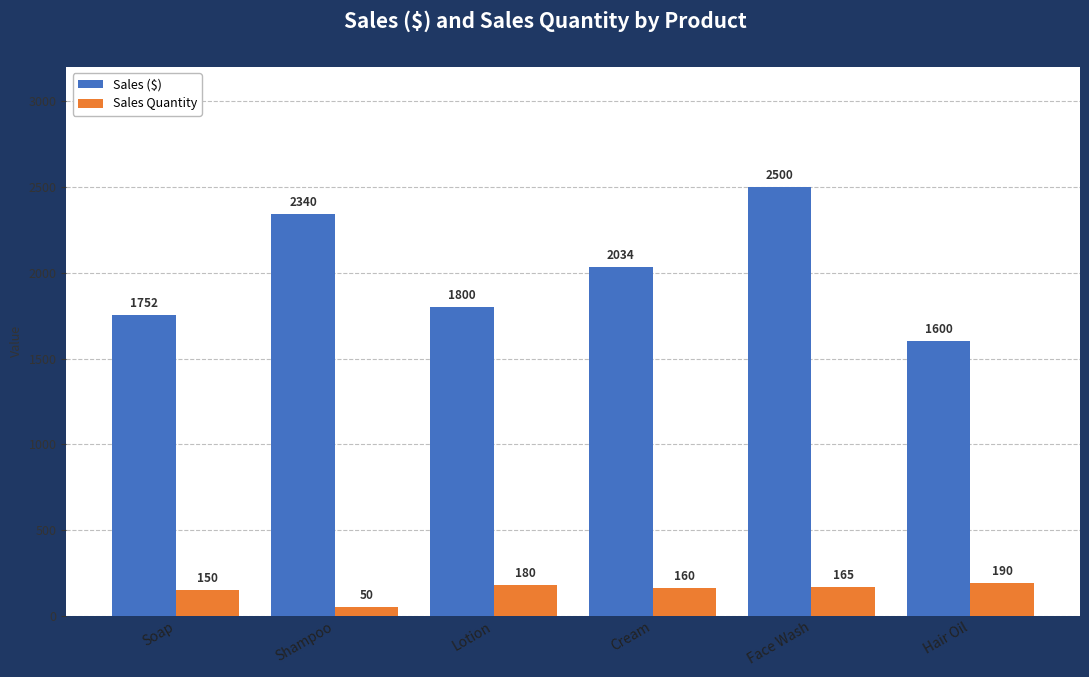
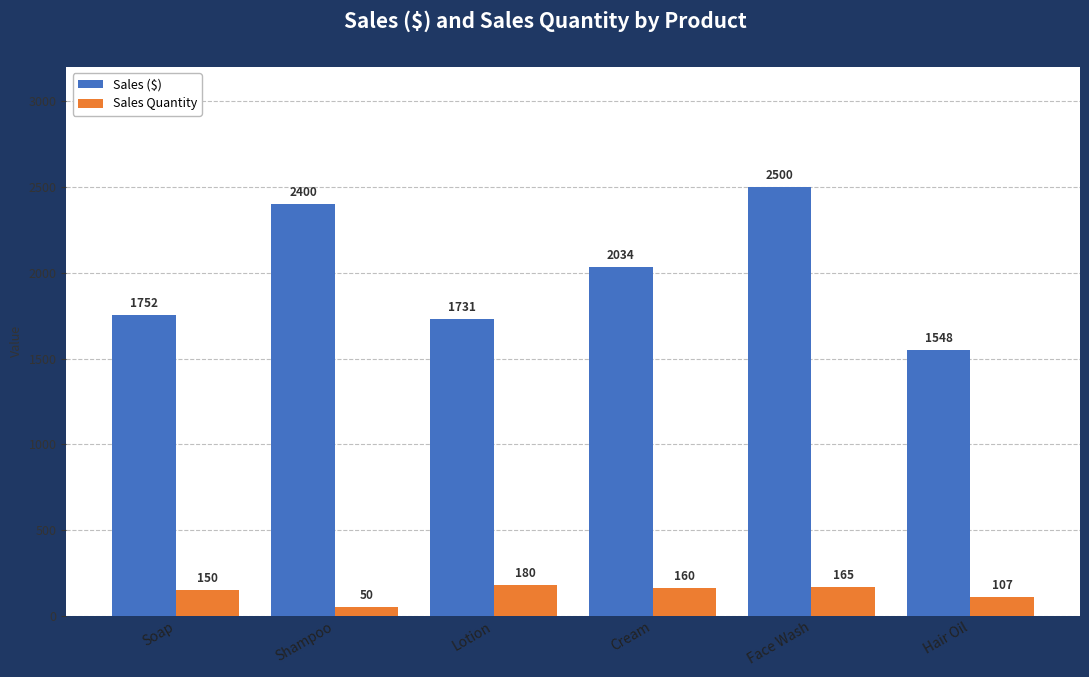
  {
    "Sales ($)": {
      "Soap": 1752,
-     "Shampoo": 2340,
-     "Lotion": 1800,
+     "Shampoo": 2400,
+     "Lotion": 1731,
      "Cream": 2034,
      "Face Wash": 2500,
-     "Hair Oil": 1600
+     "Hair Oil": 1548
    },
    "Sales Quantity": {
      "Soap": 150,
      "Shampoo": 50,
      "Lotion": 180,
      "Cream": 160,
      "Face Wash": 165,
-     "Hair Oil": 190
+     "Hair Oil": 107
    }
  }
